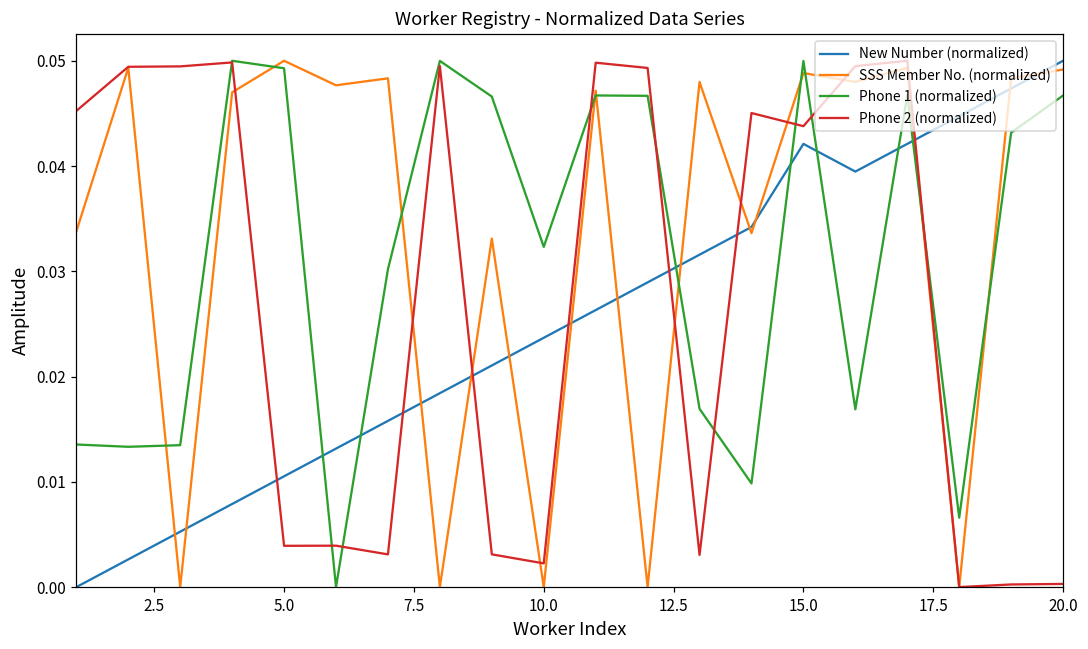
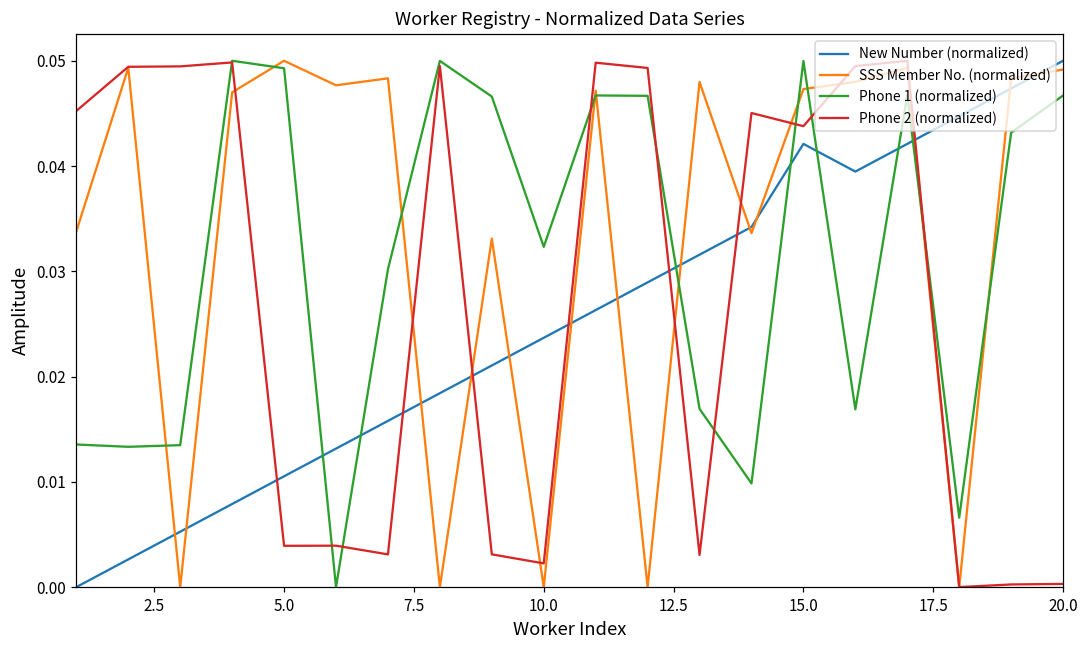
  {
    "New Number (normalized)": {
      "5.0": 0.011,
      "10.0": 0.024,
      "15.0": 0.042,
      "20.0": 0.050
    },
    "SSS Member No. (normalized)": {
      "5.0": 0.050,
      "10.0": 0.000,
-     "15.0": 0.049,
+     "15.0": 0.047,
      "20.0": 0.049
    },
    "Phone 1 (normalized)": {
      "5.0": 0.049,
      "10.0": 0.032,
      "15.0": 0.050,
      "20.0": 0.047
    },
    "Phone 2 (normalized)": {
      "5.0": 0.004,
      "10.0": 0.002,
      "15.0": 0.044,
      "20.0": 0.000
    }
  }
